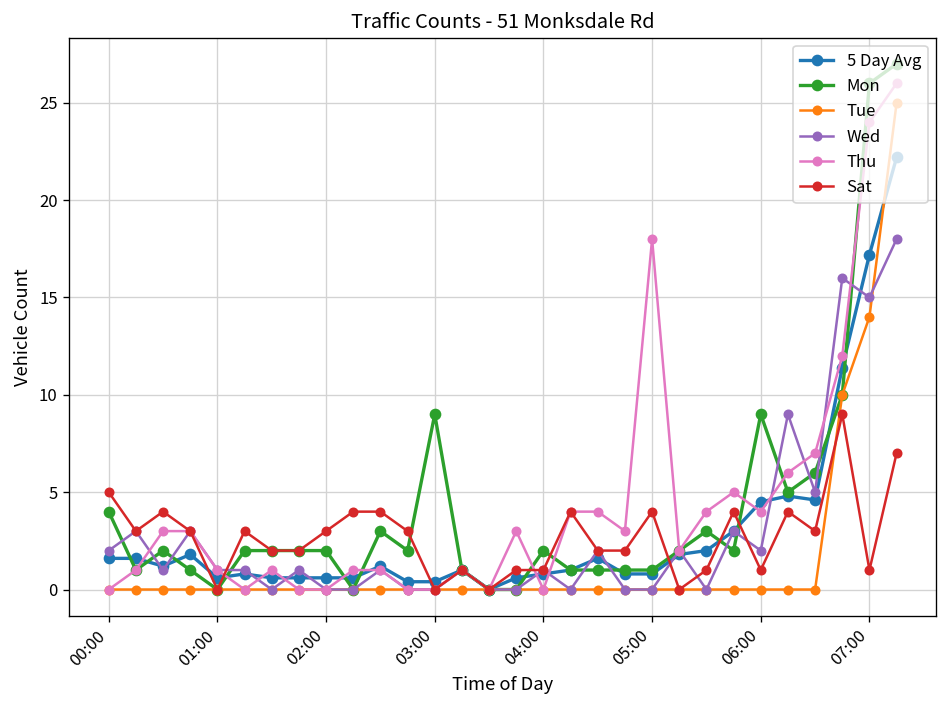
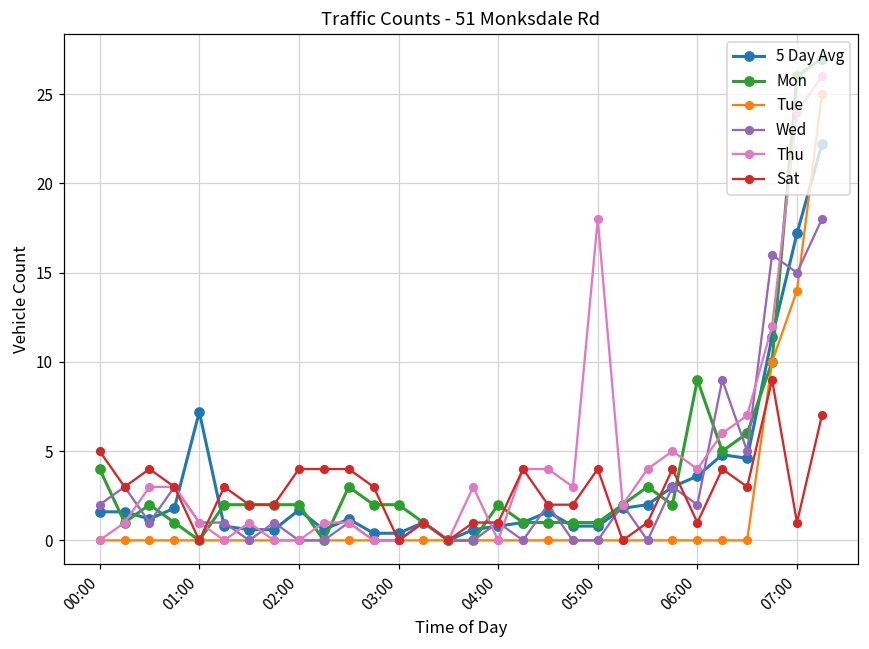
  {
    "5 Day Avg": {
      "00:00": 1.6,
-     "01:00": 0.6,
-     "02:00": 0.6,
+     "01:00": 7.2,
+     "02:00": 1.7,
      "03:00": 0.4,
      "04:00": 0.8,
      "05:00": 0.8,
-     "06:00": 4.5,
+     "06:00": 3.6,
      "07:00": 17.2
    },
    "Mon": {
      "00:00": 4,
      "02:00": 2,
-     "03:00": 9,
+     "03:00": 2,
      "04:00": 2,
      "05:00": 1,
      "06:00": 9
    },
    "Tue": {
      "06:00": 0.0,
      "07:00": 14.0
    },
    "Wed": {
      "00:00": 2.0,
      "06:00": 2.0,
      "07:00": 15.0
    },
    "Thu": {
      "05:00": 18.0,
      "06:00": 4.0
    },
    "Sat": {
      "00:00": 5,
-     "02:00": 3,
+     "02:00": 4,
      "05:00": 4,
      "06:00": 1,
      "07:00": 1
    }
  }
